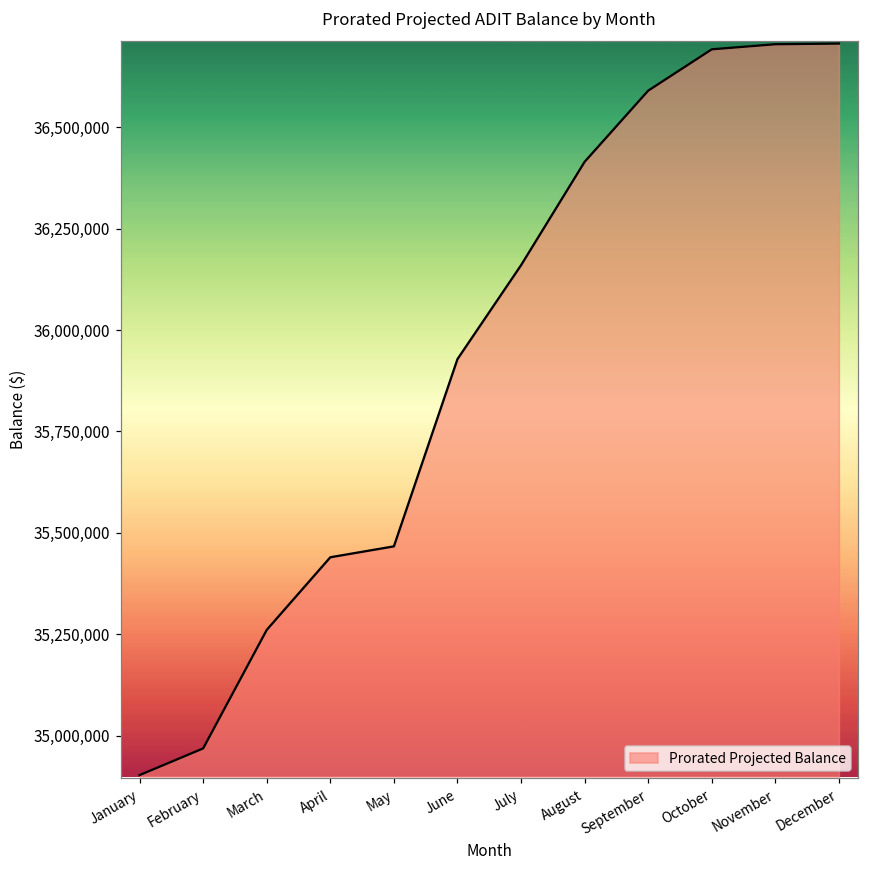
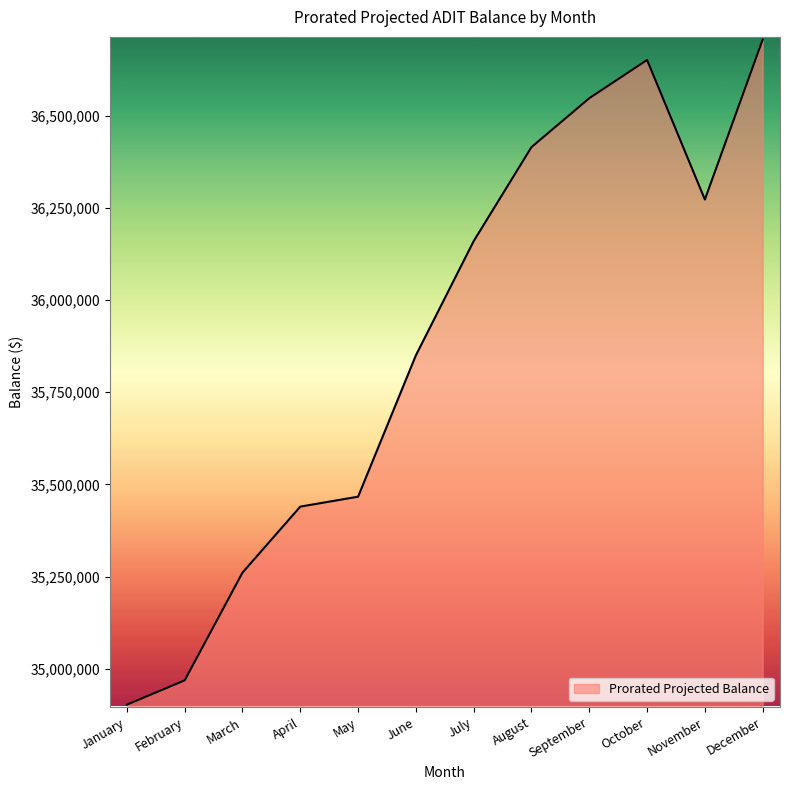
  {
    "January": "34,900,000",
    "February": "34,970,000",
    "March": "35,260,000",
    "April": "35,440,000",
    "May": "35,470,000",
-   "June": "35,930,000",
+   "June": "35,850,000",
    "July": "36,160,000",
    "August": "36,410,000",
-   "September": "36,590,000",
-   "October": "36,690,000",
-   "November": "36,700,000",
+   "September": "36,550,000",
+   "October": "36,650,000",
+   "November": "36,270,000",
    "December": "36,710,000"
  }
